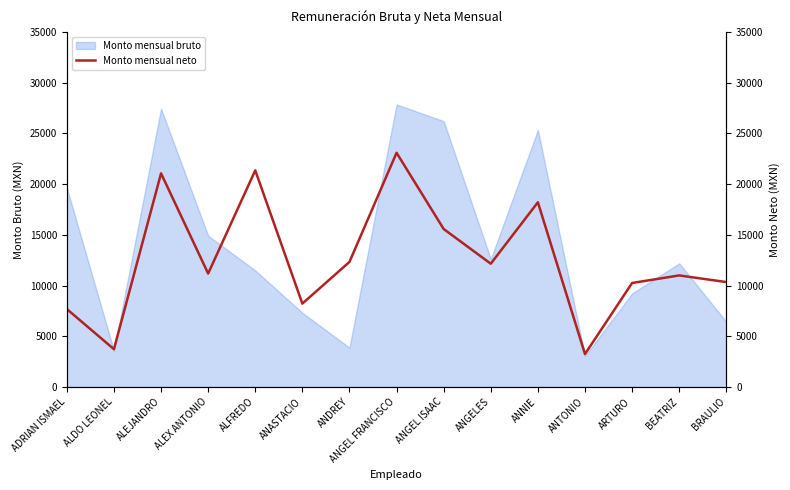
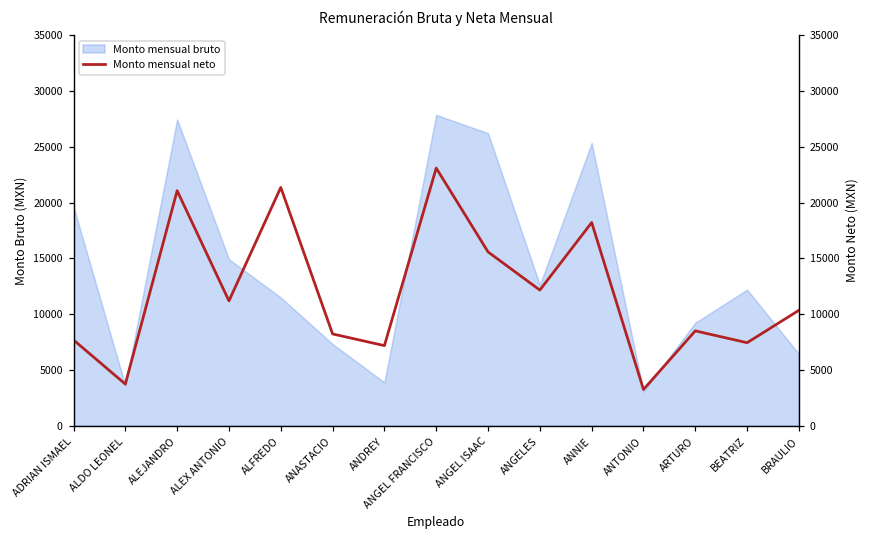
  {
    "Monto mensual bruto": {
      "ADRIAN ISMAEL": 19600,
      "ALDO LEONEL": 3600,
      "ALEJANDRO": 27400,
      "ALEX ANTONIO": 14900,
      "ALFREDO": 11500,
      "ANASTACIO": 7300,
      "ANDREY": 3900,
      "ANGEL FRANCISCO": 27900,
      "ANGEL ISAAC": 26200,
      "ANGELES": 12600,
      "ANNIE": 25400,
      "ANTONIO": 3100,
      "ARTURO": 9200,
      "BEATRIZ": 12200,
      "BRAULIO": 6400
    },
    "Monto mensual neto": {
      "ADRIAN ISMAEL": 7700,
      "ALDO LEONEL": 3700,
      "ALEJANDRO": 21100,
      "ALEX ANTONIO": 11200,
      "ALFREDO": 21400,
      "ANASTACIO": 8200,
-     "ANDREY": 12300,
+     "ANDREY": 7200,
      "ANGEL FRANCISCO": 23100,
      "ANGEL ISAAC": 15600,
      "ANGELES": 12200,
      "ANNIE": 18200,
      "ANTONIO": 3200,
-     "ARTURO": 10300,
-     "BEATRIZ": 11000,
+     "ARTURO": 8500,
+     "BEATRIZ": 7400,
      "BRAULIO": 10300
    }
  }
